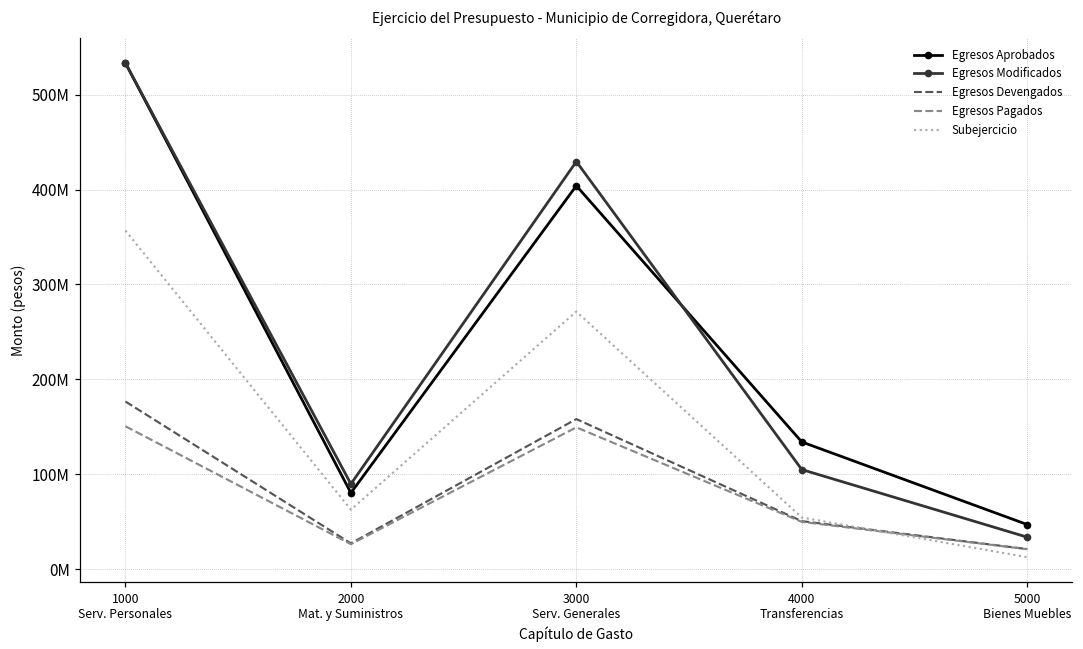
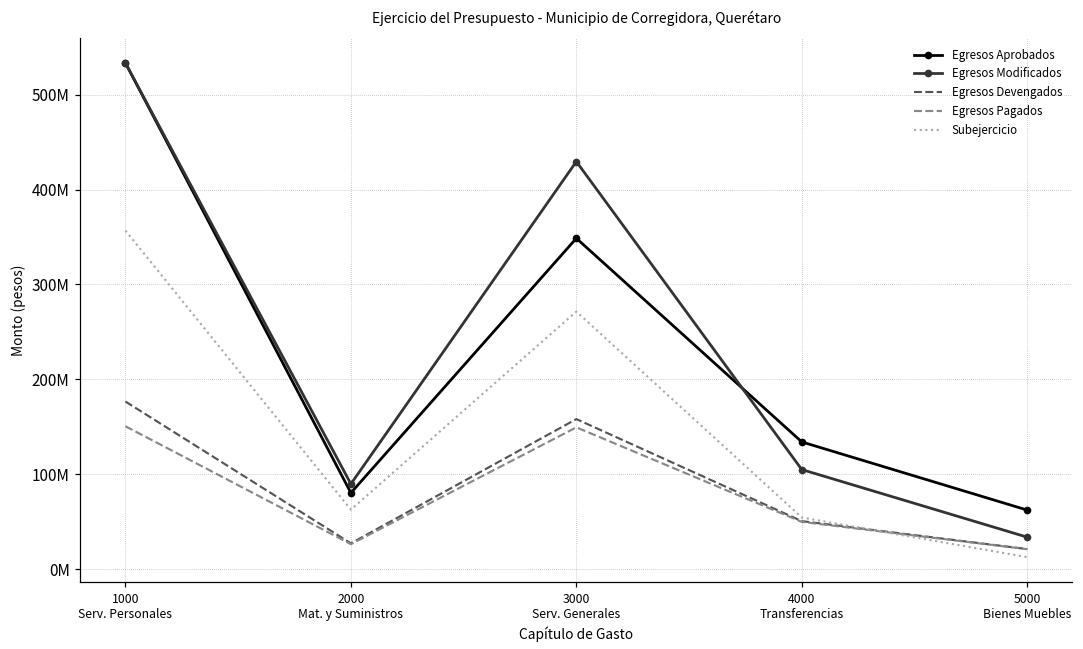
  {
    "Egresos Aprobados": {
      "2000 Mat. y Suministros": 80000000,
-     "3000 Serv. Generales": 400000000,
+     "3000 Serv. Generales": 350000000,
      "4000 Transferencias": 130000000,
-     "5000 Bienes Muebles": 50000000
+     "5000 Bienes Muebles": 60000000
    }
  }
